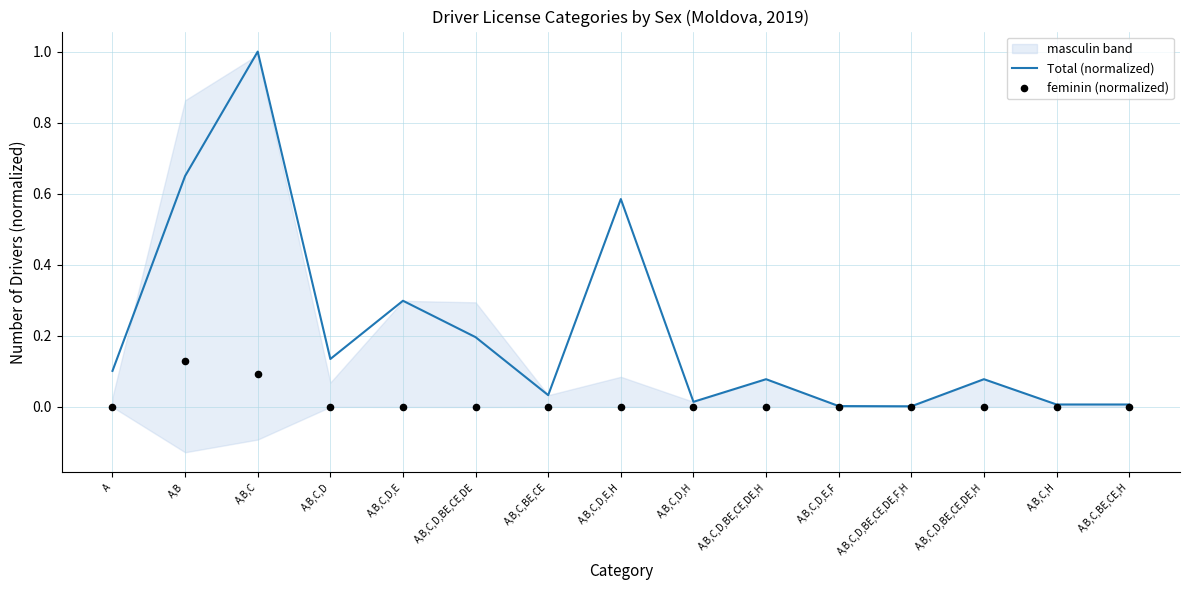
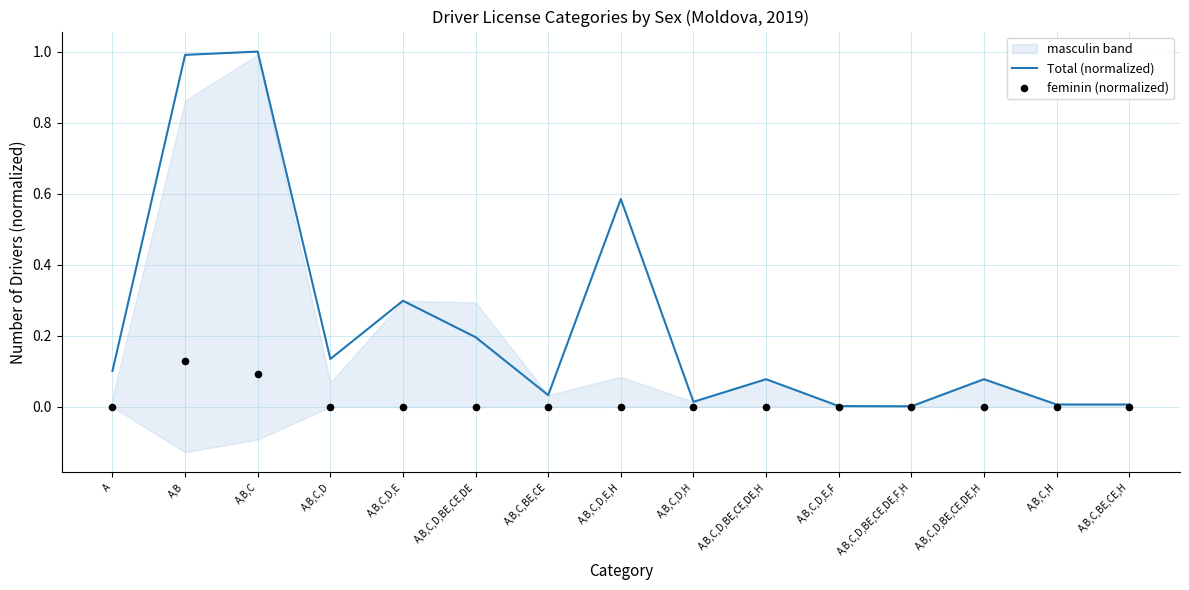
  {
    "Total (normalized)": {
      "A": 0.10,
-     "A,B": 0.65,
+     "A,B": 0.99,
      "A,B,C": 1.00,
      "A,B,C,D": 0.13,
      "A,B,C,D,BE,CE,DE": 0.20,
      "A,B,C,D,E,H": 0.58
    },
    "masculin band": {
      "A,B,C,D,E,H": 0.08
    }
  }
